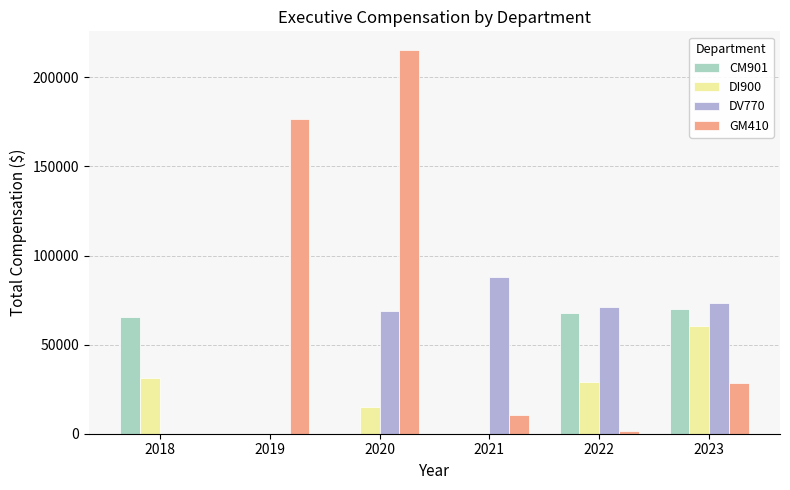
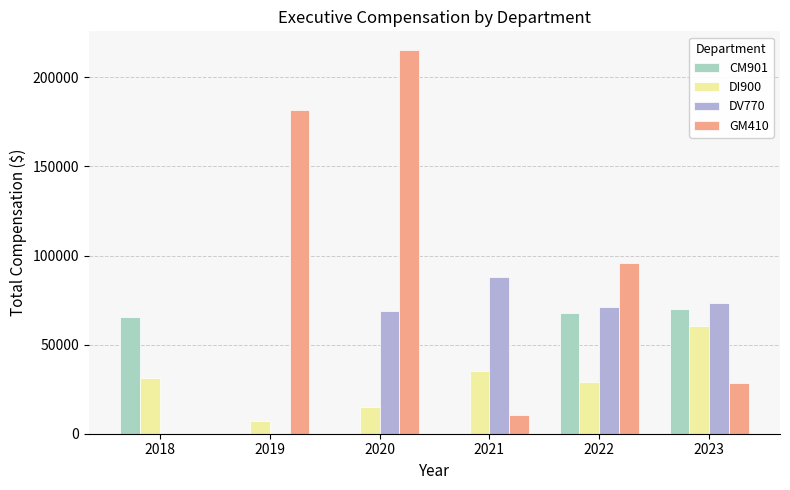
  {
    "DI900": {
      "2018": 31000,
-     "2019": 0,
+     "2019": 7000,
      "2020": 15000,
-     "2021": 0,
+     "2021": 35000,
      "2022": 29000,
      "2023": 60000
    },
    "GM410": {
      "2018": 0,
-     "2019": 177000,
+     "2019": 182000,
      "2020": 215000,
      "2021": 11000,
-     "2022": 1000,
+     "2022": 96000,
      "2023": 29000
    }
  }
